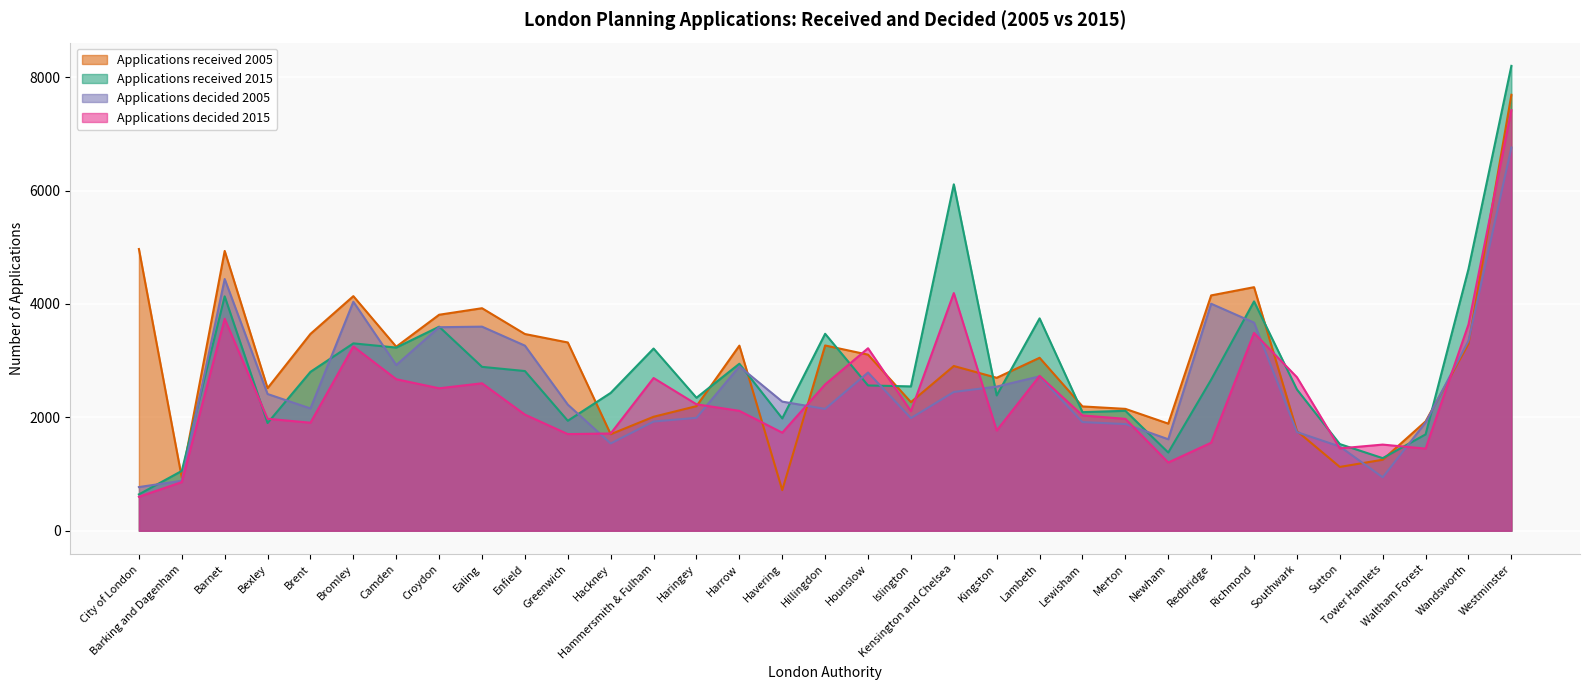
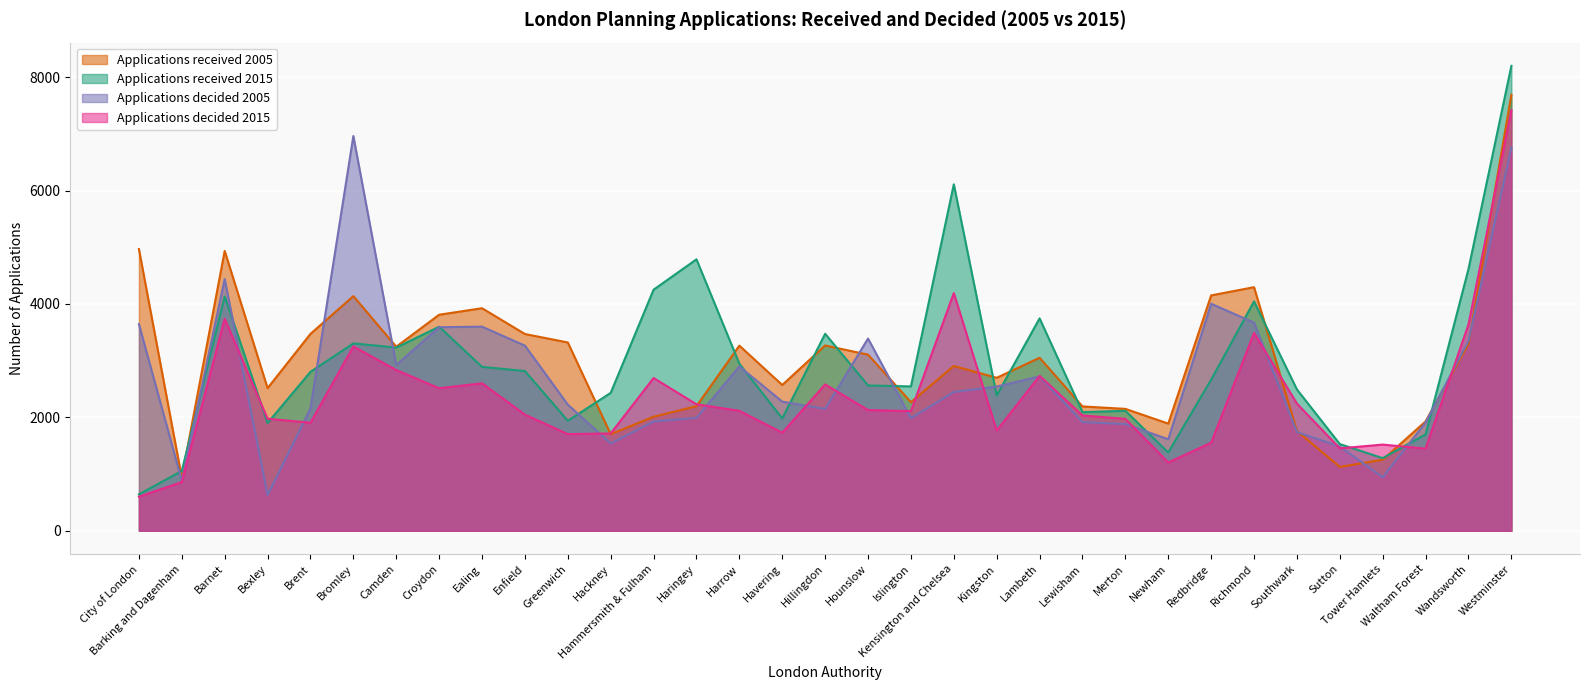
  {
    "Applications received 2005": {
      "City of London": 5000,
      "Barking and Dagenham": 900,
      "Barnet": 4900,
      "Bexley": 2500,
      "Brent": 3500,
      "Bromley": 4100,
      "Croydon": 3800,
      "Ealing": 3900,
      "Enfield": 3500,
      "Greenwich": 3300,
      "Hammersmith & Fulham": 2000,
      "Harrow": 3300,
-     "Havering": 700,
+     "Havering": 2600,
      "Hillingdon": 3300,
      "Hounslow": 3100,
      "Islington": 2300,
      "Kensington and Chelsea": 2900,
      "Kingston": 2700,
      "Lambeth": 3100,
      "Lewisham": 2200,
      "Newham": 1900,
      "Redbridge": 4200,
      "Richmond": 4300,
      "Sutton": 1100,
      "Wandsworth": 3300,
      "Westminster": 7700
    },
    "Applications received 2015": {
      "Barking and Dagenham": 1100,
      "Barnet": 4100,
      "Bexley": 1900,
      "Brent": 2800,
      "Bromley": 3300,
      "Ealing": 2900,
      "Enfield": 2800,
      "Greenwich": 1900,
      "Hackney": 2400,
-     "Hammersmith & Fulham": 3200,
-     "Haringey": 2300,
+     "Hammersmith & Fulham": 4300,
+     "Haringey": 4800,
      "Harrow": 2900,
      "Havering": 2000,
      "Hillingdon": 3500,
      "Hounslow": 2600,
      "Islington": 2500,
      "Kensington and Chelsea": 6100,
      "Kingston": 2400,
      "Lambeth": 3700,
      "Lewisham": 2100,
      "Newham": 1400,
      "Redbridge": 2700,
      "Richmond": 4000,
      "Southwark": 2500,
      "Waltham Forest": 1700,
      "Wandsworth": 4600,
      "Westminster": 8200
    },
    "Applications decided 2005": {
-     "City of London": 800,
+     "City of London": 3600,
      "Barnet": 4400,
-     "Bexley": 2400,
+     "Bexley": 600,
      "Brent": 2200,
-     "Bromley": 4000,
+     "Bromley": 7000,
      "Camden": 2900,
      "Ealing": 3600,
      "Enfield": 3300,
      "Greenwich": 2200,
      "Hackney": 1500,
      "Hammersmith & Fulham": 1900,
      "Haringey": 2000,
      "Harrow": 2900,
      "Havering": 2300,
      "Hillingdon": 2100,
-     "Hounslow": 2800,
+     "Hounslow": 3400,
      "Islington": 2000,
      "Kensington and Chelsea": 2400,
      "Kingston": 2500,
      "Lewisham": 1900,
      "Merton": 1900,
      "Newham": 1600,
      "Redbridge": 4000,
      "Richmond": 3700,
      "Tower Hamlets": 900,
      "Wandsworth": 3400,
      "Westminster": 6800
    },
    "Applications decided 2015": {
      "Barnet": 3700,
      "Bexley": 2000,
      "Brent": 1900,
      "Bromley": 3300,
-     "Camden": 2700,
+     "Camden": 2800,
      "Croydon": 2500,
      "Ealing": 2600,
      "Enfield": 2000,
      "Greenwich": 1700,
      "Hammersmith & Fulham": 2700,
      "Harrow": 2100,
      "Havering": 1700,
      "Hillingdon": 2600,
-     "Hounslow": 3200,
+     "Hounslow": 2100,
      "Islington": 2100,
      "Kensington and Chelsea": 4200,
      "Kingston": 1800,
      "Lewisham": 2000,
      "Merton": 2000,
      "Newham": 1200,
      "Redbridge": 1600,
      "Richmond": 3500,
-     "Southwark": 2700,
+     "Southwark": 2200,
      "Tower Hamlets": 1500,
      "Waltham Forest": 1400,
      "Wandsworth": 3600,
      "Westminster": 7400
    }
  }
